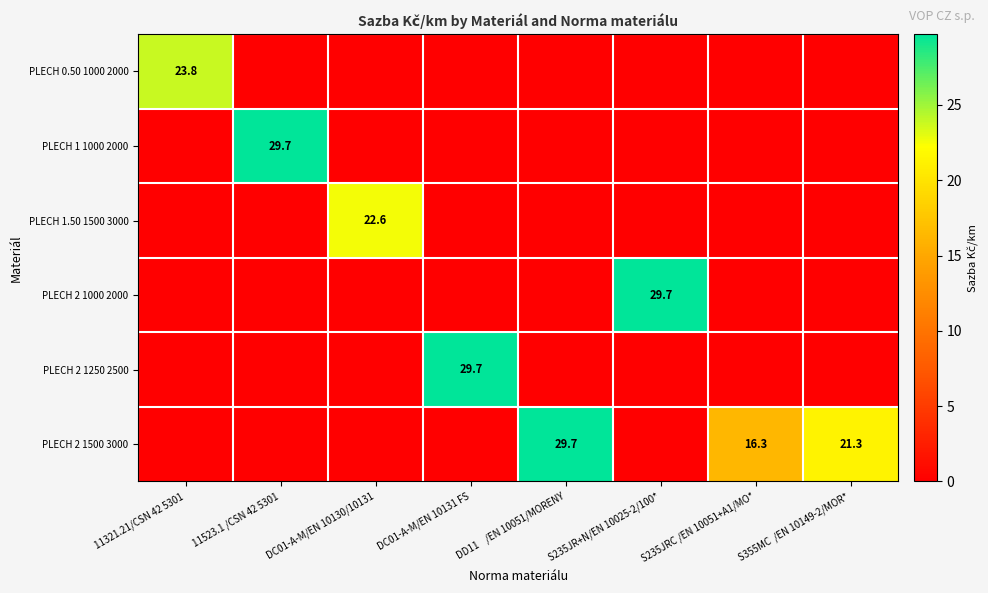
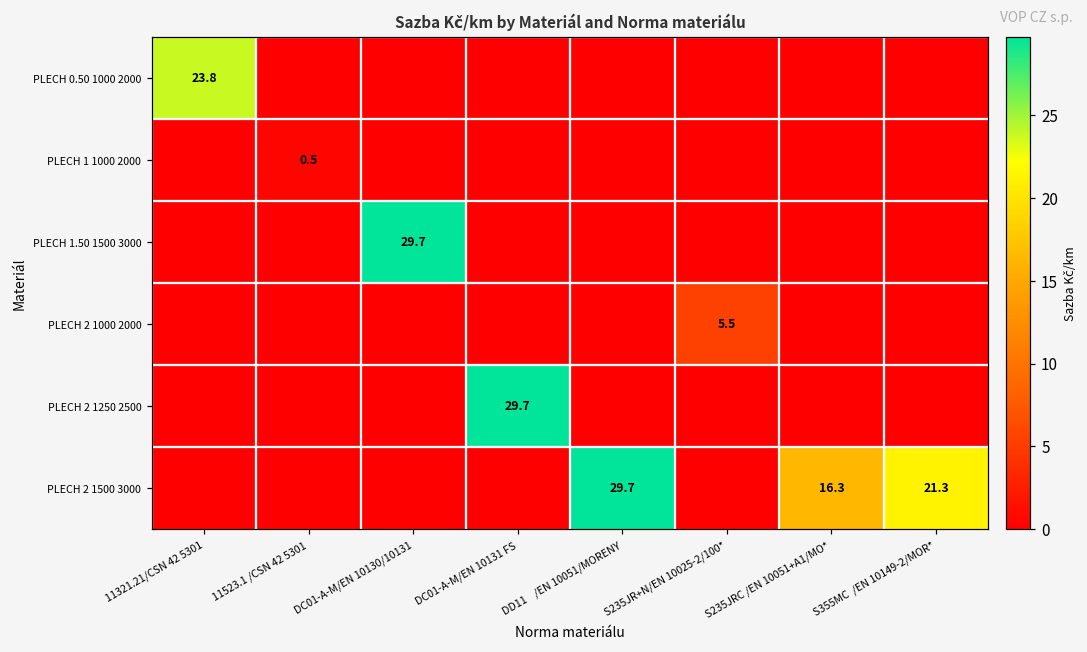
  {
    "PLECH 0.50 1000 2000": {
      "11321.21/CSN 42 5301": 23.8
    },
    "PLECH 1 1000 2000": {
-     "11523.1 /CSN 42 5301": 29.7
+     "11523.1 /CSN 42 5301": 0.5
    },
    "PLECH 1.50 1500 3000": {
-     "DC01-A-M/EN 10130/10131": 22.6
+     "DC01-A-M/EN 10130/10131": 29.7
    },
    "PLECH 2 1000 2000": {
-     "S235JR+N/EN 10025-2/100*": 29.7
+     "S235JR+N/EN 10025-2/100*": 5.5
    },
    "PLECH 2 1250 2500": {
      "DC01-A-M/EN 10131 FS": 29.7
    },
    "PLECH 2 1500 3000": {
      "DD11 /EN 10051/MORENY": 29.7,
      "S235JRC /EN 10051+A1/MO*": 16.3,
      "S355MC /EN 10149-2/MOR*": 21.3
    }
  }
